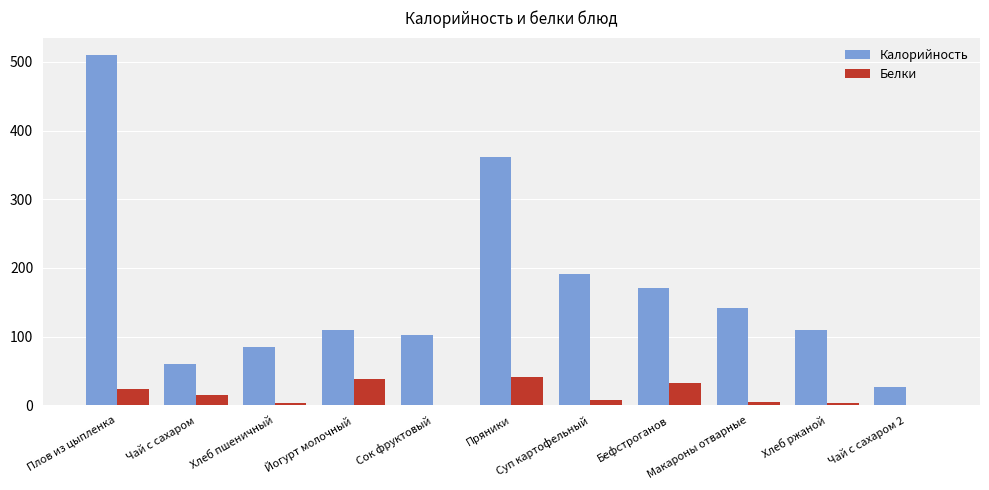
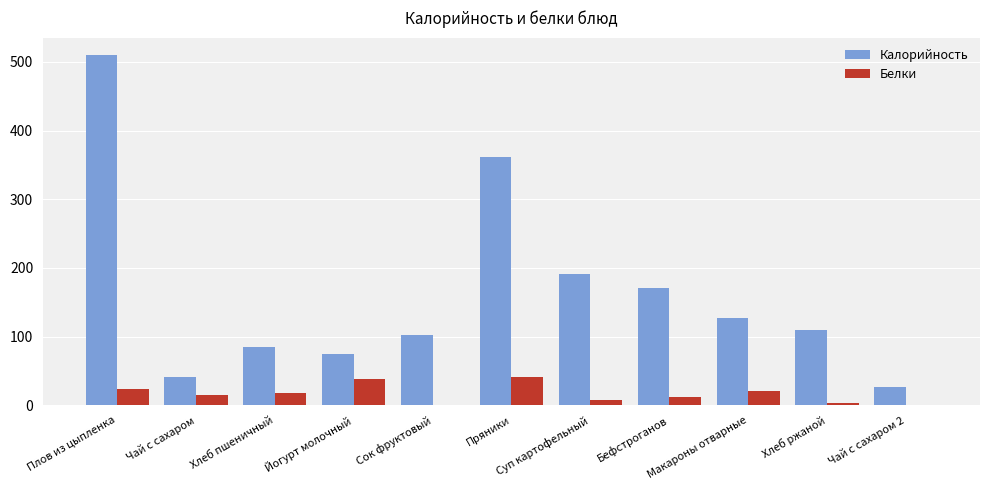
  {
    "Калорийность": {
      "Плов из цыпленка": 510,
-     "Чай с сахаром": 60,
+     "Чай с сахаром": 40,
      "Хлеб пшеничный": 80,
-     "Йогурт молочный": 110,
+     "Йогурт молочный": 80,
      "Сок фруктовый": 100,
      "Пряники": 360,
      "Суп картофельный": 190,
      "Бефстроганов": 170,
-     "Макароны отварные": 140,
+     "Макароны отварные": 130,
      "Хлеб ржаной": 110,
      "Чай с сахаром 2": 30
    },
    "Белки": {
      "Плов из цыпленка": 20,
      "Чай с сахаром": 20,
-     "Хлеб пшеничный": 0,
+     "Хлеб пшеничный": 20,
      "Йогурт молочный": 40,
      "Пряники": 40,
      "Суп картофельный": 10,
-     "Бефстроганов": 30,
-     "Макароны отварные": 10,
+     "Бефстроганов": 10,
+     "Макароны отварные": 20,
      "Чай с сахаром 2": 0
    }
  }
